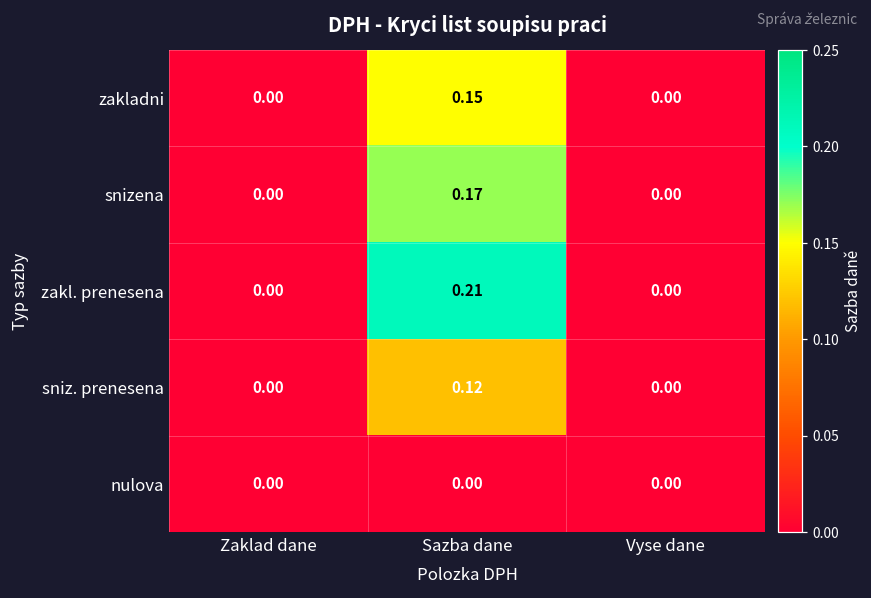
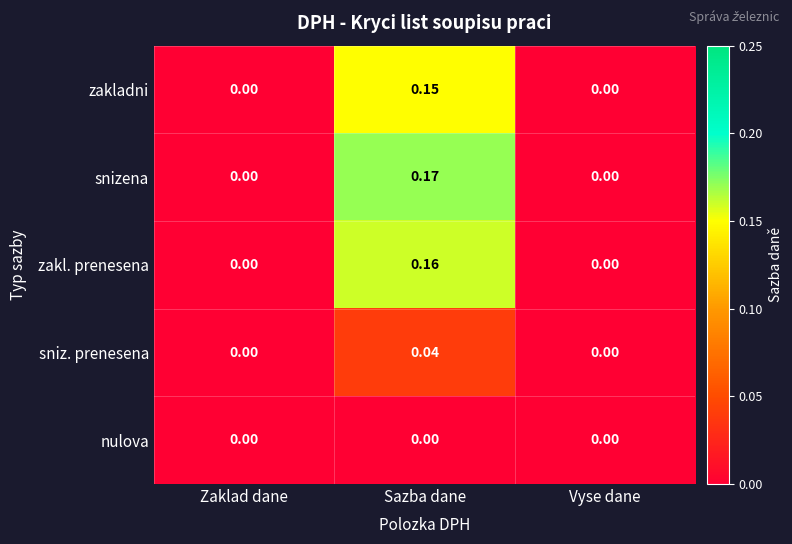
  {
    "zakladni": {
      "Zaklad dane": 0.00,
      "Sazba dane": 0.15,
      "Vyse dane": 0.00
    },
    "snizena": {
      "Zaklad dane": 0.00,
      "Sazba dane": 0.17,
      "Vyse dane": 0.00
    },
    "zakl. prenesena": {
      "Zaklad dane": 0.00,
-     "Sazba dane": 0.21,
+     "Sazba dane": 0.16,
      "Vyse dane": 0.00
    },
    "sniz. prenesena": {
      "Zaklad dane": 0.00,
-     "Sazba dane": 0.12,
+     "Sazba dane": 0.04,
      "Vyse dane": 0.00
    },
    "nulova": {
      "Zaklad dane": 0.00,
      "Sazba dane": 0.00,
      "Vyse dane": 0.00
    }
  }
